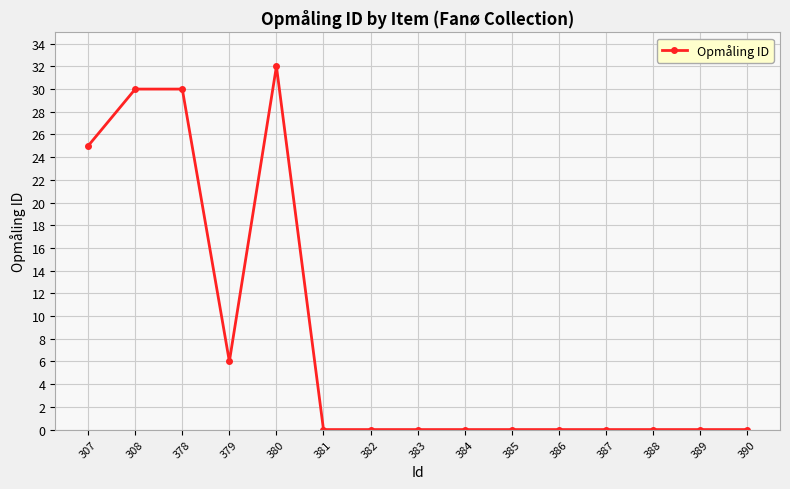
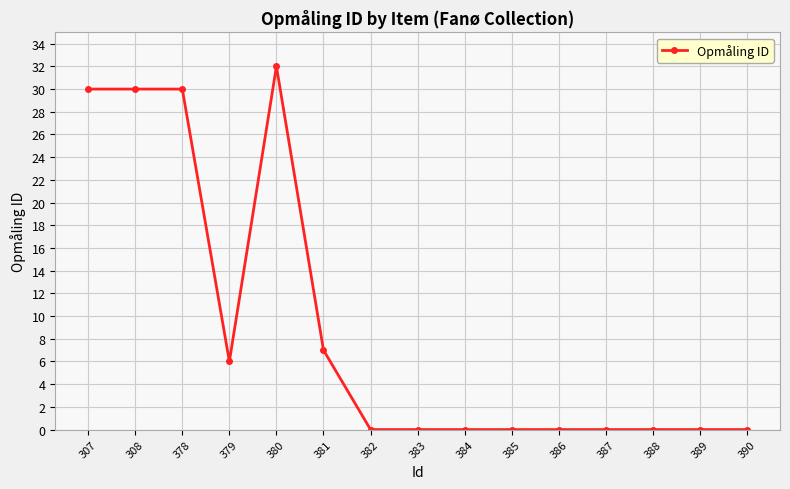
  {
-   "307": 25,
+   "307": 30,
    "308": 30,
    "378": 30,
    "379": 6,
    "380": 32,
-   "381": 0,
+   "381": 7,
    "382": 0,
    "383": 0,
    "384": 0,
    "385": 0,
    "386": 0,
    "387": 0,
    "388": 0,
    "389": 0,
    "390": 0
  }
